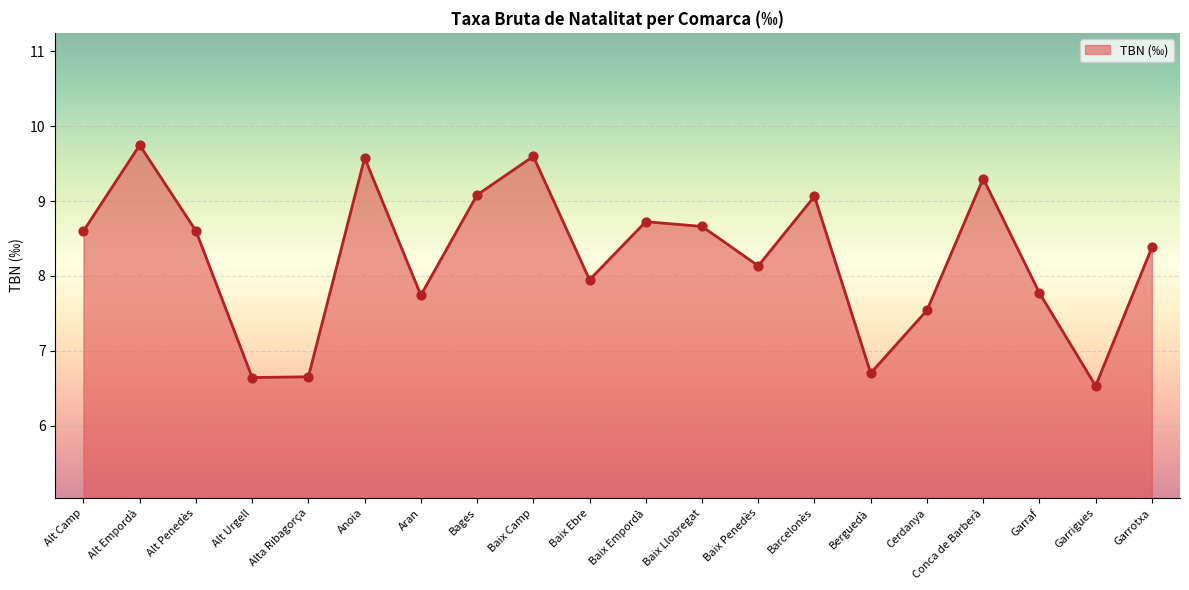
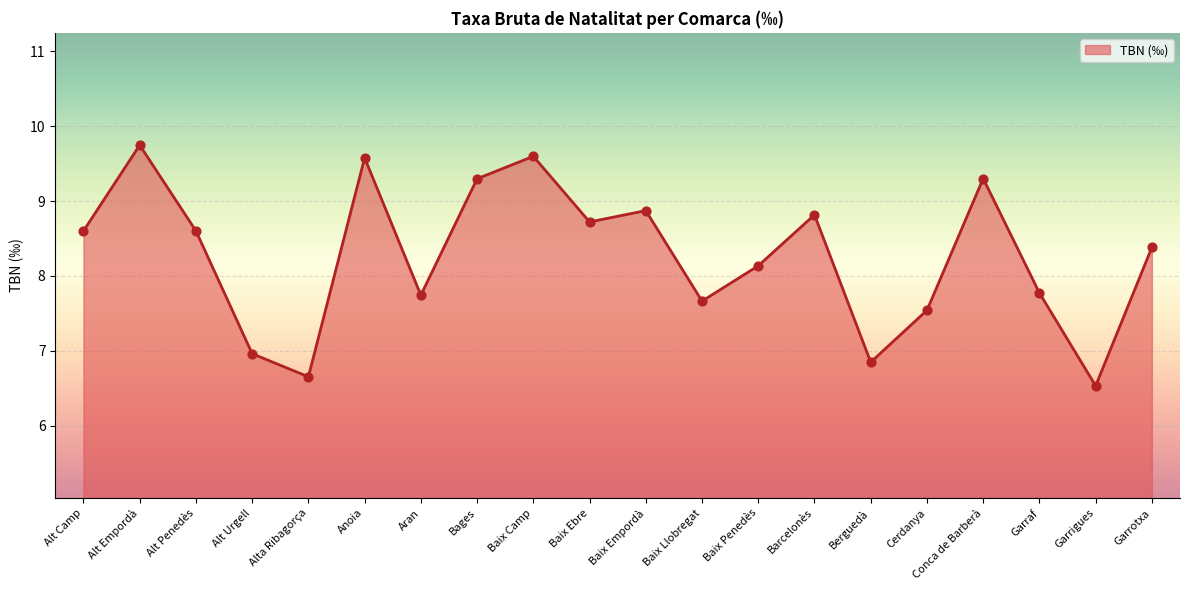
  {
    "Alt Camp": 8.6,
    "Alt Empordà": 9.7,
    "Alt Penedès": 8.6,
-   "Alt Urgell": 6.6,
+   "Alt Urgell": 7.0,
    "Alta Ribagorça": 6.7,
    "Anoia": 9.6,
    "Aran": 7.7,
-   "Bages": 9.1,
+   "Bages": 9.3,
    "Baix Camp": 9.6,
-   "Baix Ebre": 7.9,
-   "Baix Empordà": 8.7,
-   "Baix Llobregat": 8.7,
+   "Baix Ebre": 8.7,
+   "Baix Empordà": 8.9,
+   "Baix Llobregat": 7.7,
    "Baix Penedès": 8.1,
-   "Barcelonès": 9.1,
-   "Berguedà": 6.7,
+   "Barcelonès": 8.8,
+   "Berguedà": 6.8,
    "Cerdanya": 7.5,
    "Conca de Barberà": 9.3,
    "Garraf": 7.8,
    "Garrigues": 6.5,
    "Garrotxa": 8.4
  }
